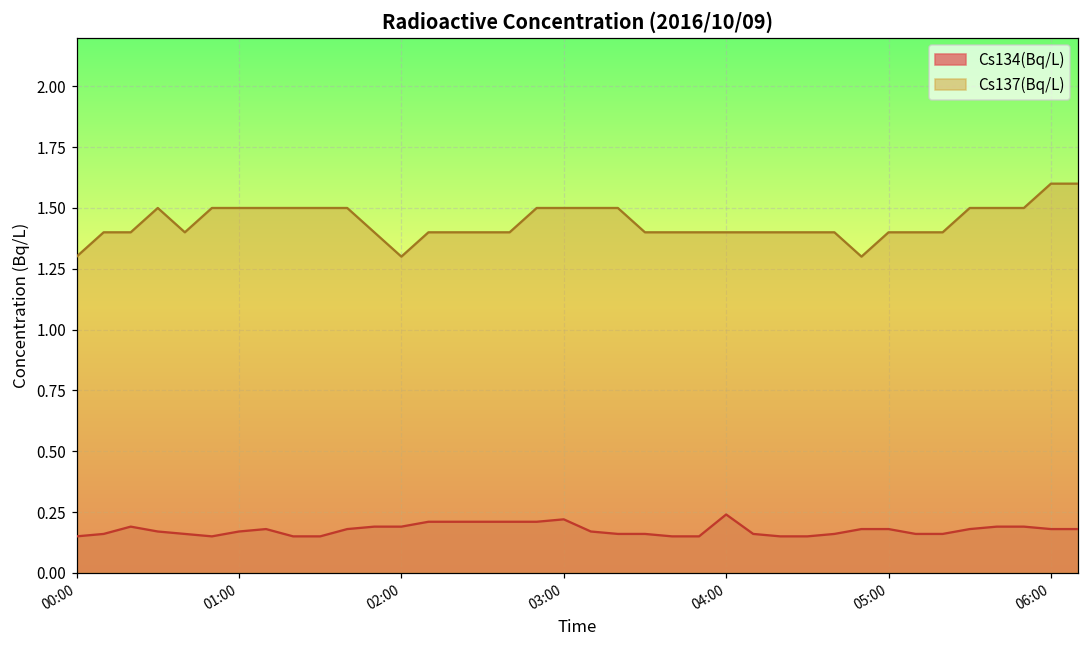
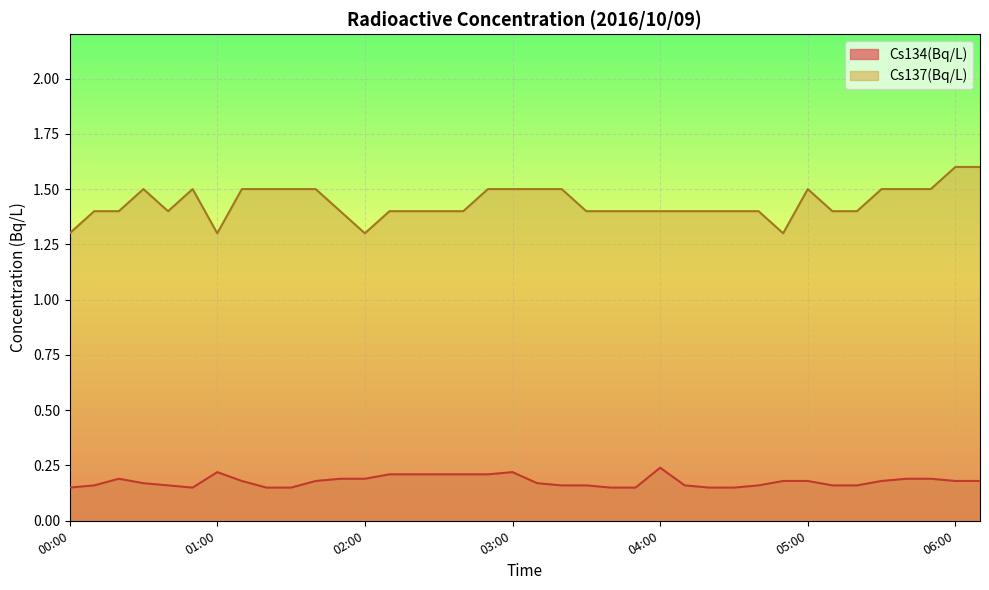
  {
    "Cs134(Bq/L)": {
      "00:00": 0.15,
-     "01:00": 0.17,
+     "01:00": 0.22,
      "02:00": 0.19,
      "03:00": 0.22,
      "04:00": 0.24,
      "05:00": 0.18,
      "06:00": 0.18
    },
    "Cs137(Bq/L)": {
      "00:00": 1.3,
-     "01:00": 1.5,
+     "01:00": 1.3,
      "02:00": 1.3,
      "03:00": 1.5,
      "04:00": 1.4,
-     "05:00": 1.4,
+     "05:00": 1.5,
      "06:00": 1.6
    }
  }
